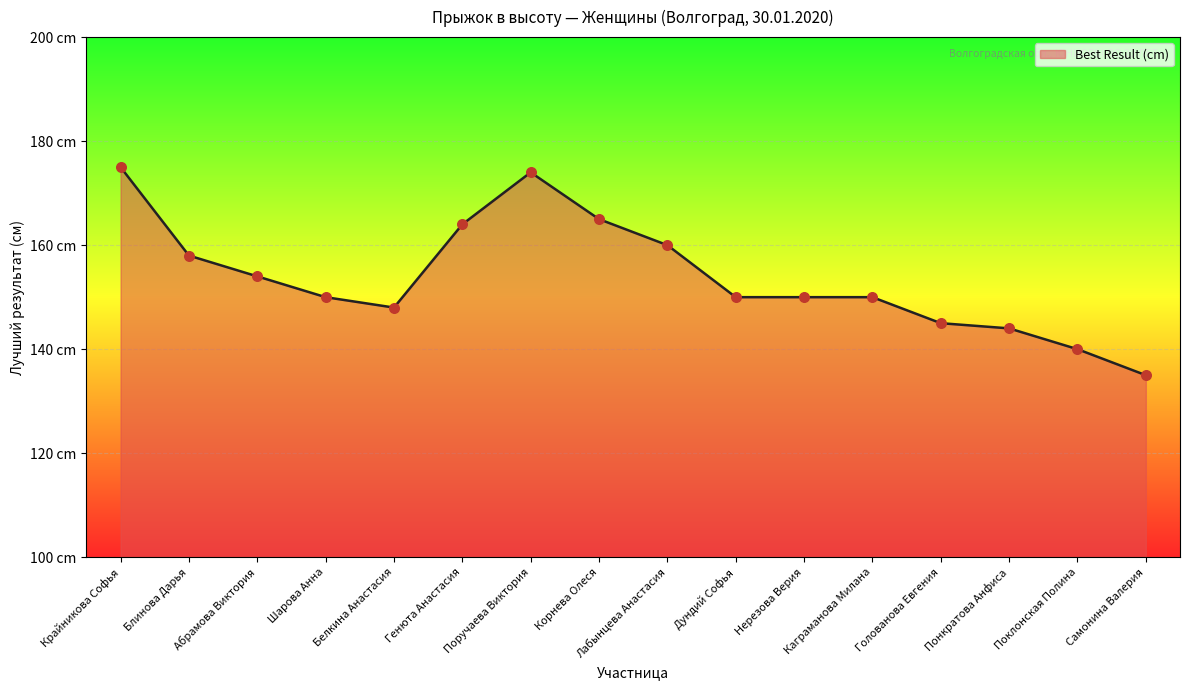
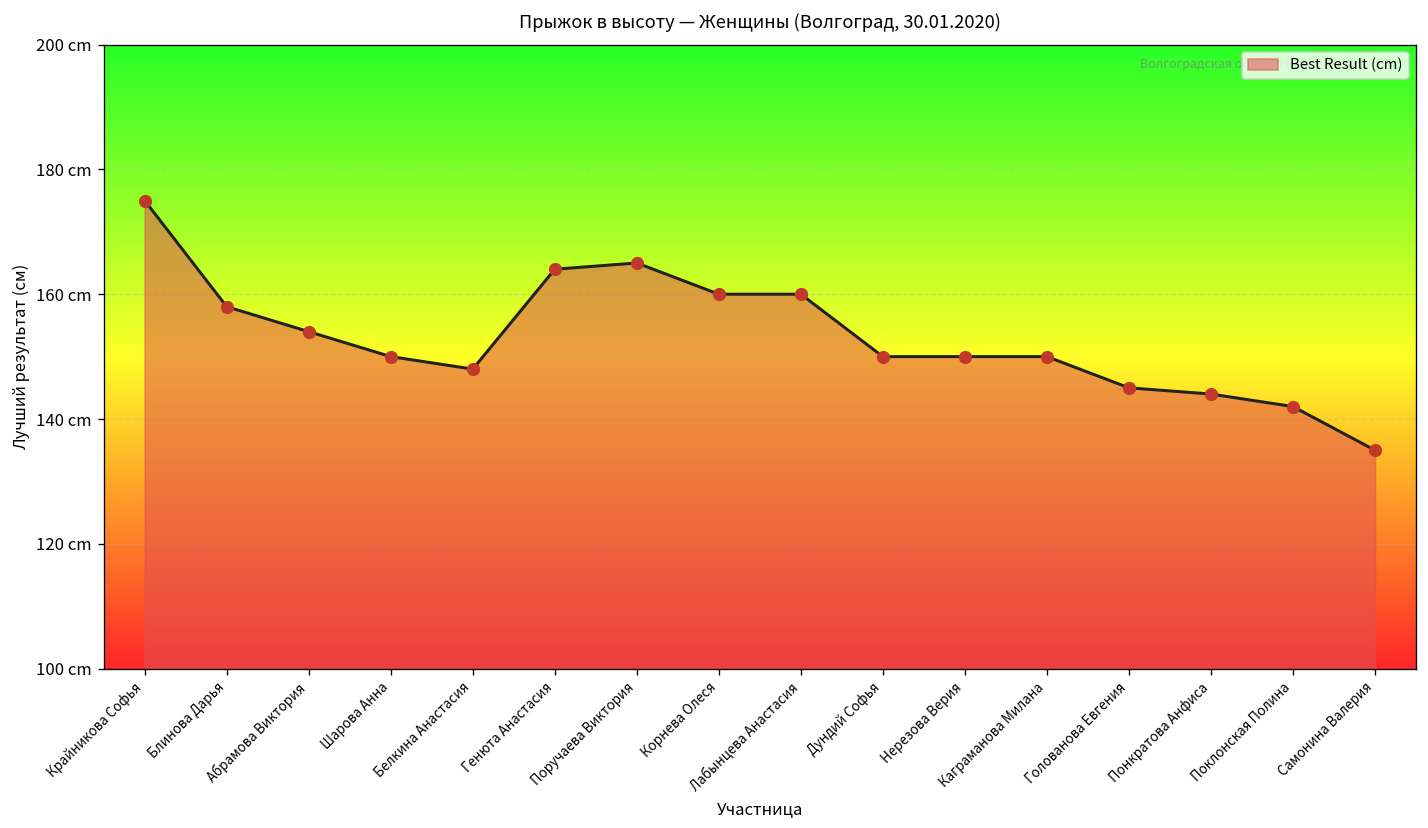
  {
    "Крайникова Софья": "175 cm",
    "Блинова Дарья": "158 cm",
    "Абрамова Виктория": "154 cm",
    "Шарова Анна": "150 cm",
    "Белкина Анастасия": "148 cm",
    "Генюта Анастасия": "164 cm",
-   "Поручаева Виктория": "174 cm",
-   "Корнева Олеся": "165 cm",
+   "Поручаева Виктория": "165 cm",
+   "Корнева Олеся": "160 cm",
    "Лабынцева Анастасия": "160 cm",
    "Дундий Софья": "150 cm",
    "Нерезова Верия": "150 cm",
    "Каграманова Милана": "150 cm",
    "Голованова Евгения": "145 cm",
    "Понкратова Анфиса": "144 cm",
-   "Поклонская Полина": "140 cm",
+   "Поклонская Полина": "142 cm",
    "Самонина Валерия": "135 cm"
  }
